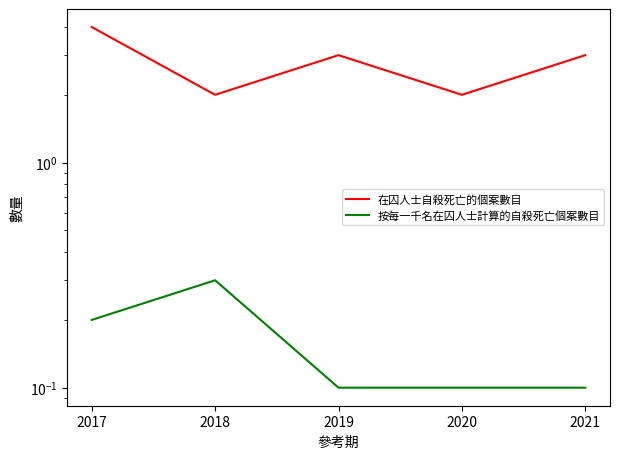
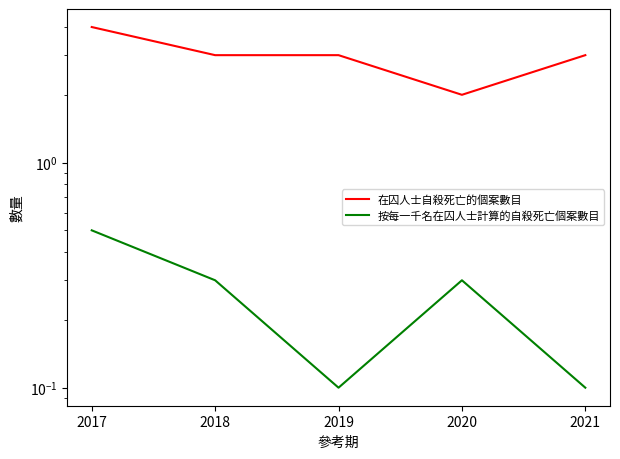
  {
    "在囚人士自殺死亡的個案數目": {
      "2017": 4,
-     "2018": 2,
+     "2018": 3,
      "2019": 3,
      "2020": 2,
      "2021": 3
    },
    "按每一千名在囚人士計算的自殺死亡個案數目": {
-     "2017": 0.2,
+     "2017": 0.5,
      "2018": 0.3,
      "2019": 0.1,
-     "2020": 0.1,
+     "2020": 0.3,
      "2021": 0.1
    }
  }
